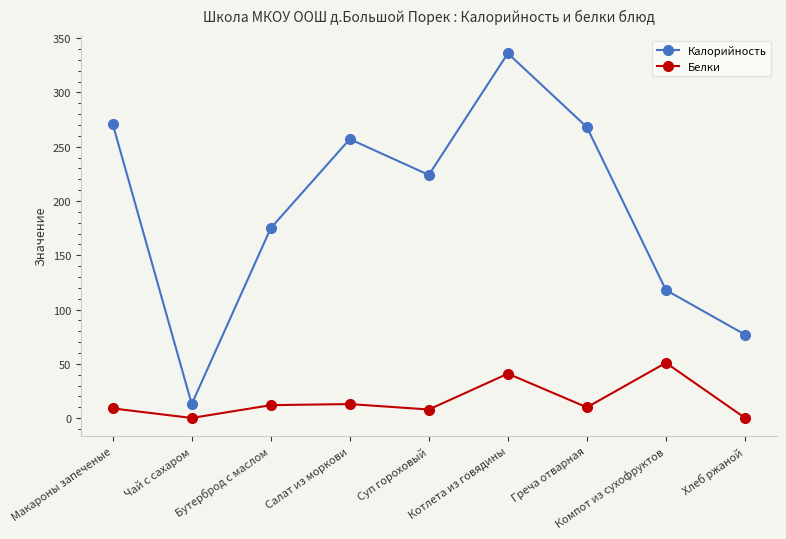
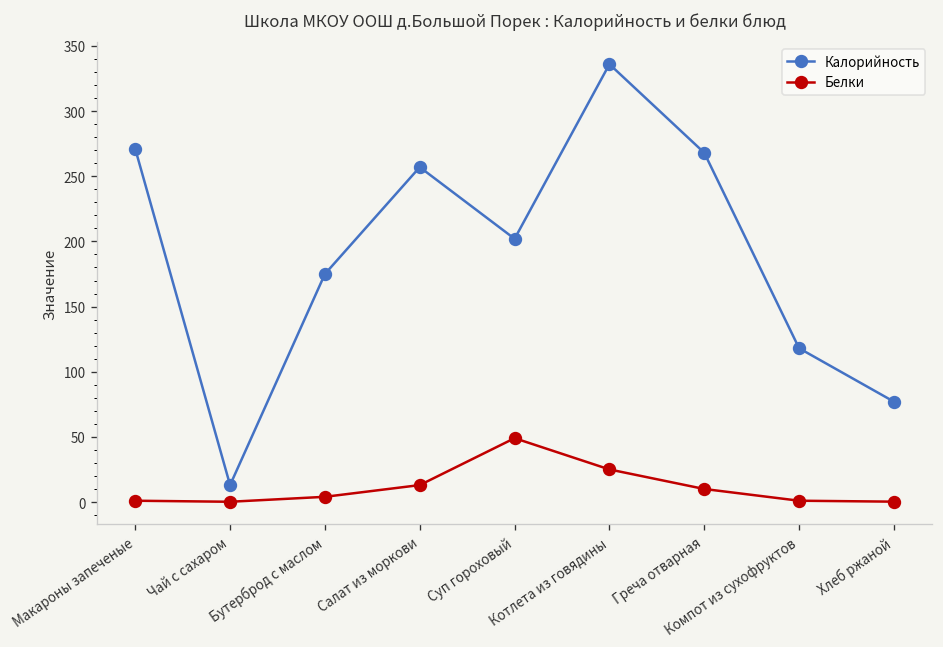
  {
    "Калорийность": {
      "Макароны запеченые": 271,
      "Чай с сахаром": 13,
      "Бутерброд с маслом": 175,
      "Салат из моркови": 257,
-     "Суп гороховый": 224,
+     "Суп гороховый": 202,
      "Котлета из говядины": 336,
      "Греча отварная": 268,
      "Компот из сухофруктов": 118,
      "Хлеб ржаной": 77
    },
    "Белки": {
-     "Макароны запеченые": 9,
+     "Макароны запеченые": 1,
      "Чай с сахаром": 0,
-     "Бутерброд с маслом": 12,
+     "Бутерброд с маслом": 4,
      "Салат из моркови": 13,
-     "Суп гороховый": 8,
-     "Котлета из говядины": 41,
+     "Суп гороховый": 49,
+     "Котлета из говядины": 25,
      "Греча отварная": 10,
-     "Компот из сухофруктов": 51,
+     "Компот из сухофруктов": 1,
      "Хлеб ржаной": 0
    }
  }
